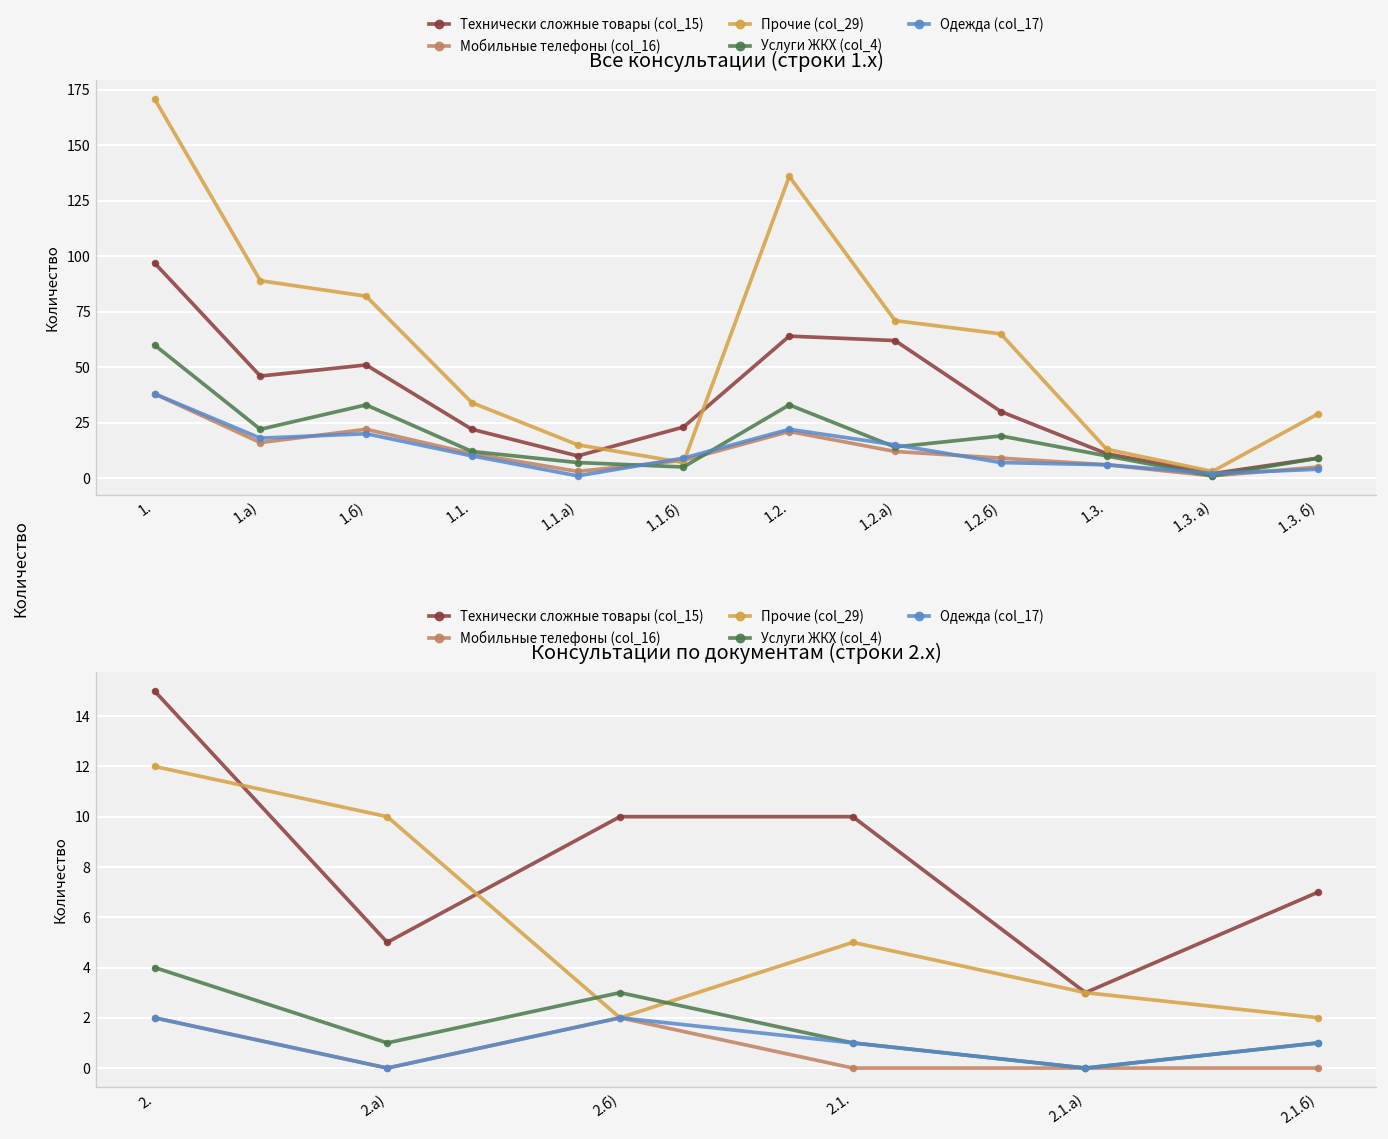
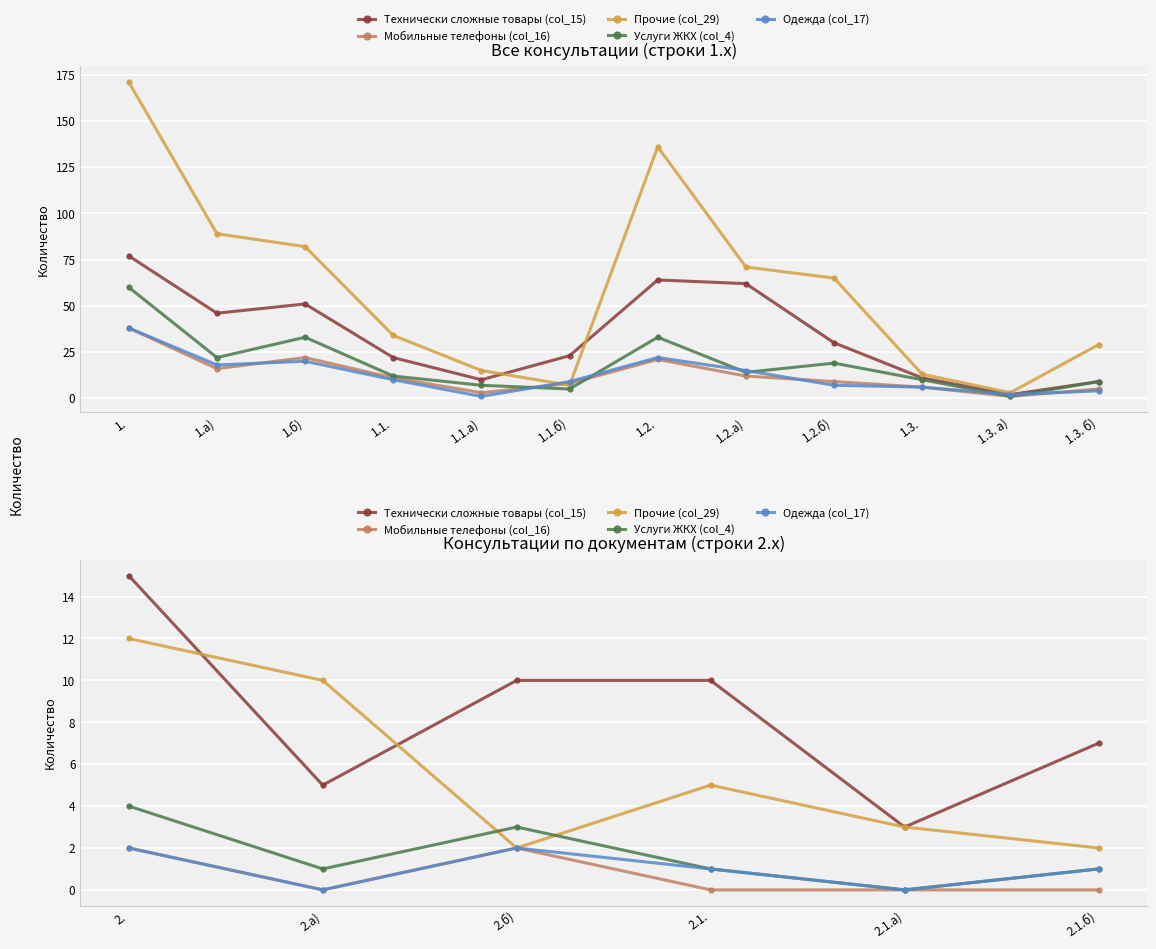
  {
    "Все консультации (строки 1.x)": {
      "Технически сложные товары (col_15)": {
-       "1.": 97,
+       "1.": 77,
        "1.а)": 46,
        "1.б)": 51,
        "1.1.": 22,
        "1.1.а)": 10,
        "1.1.б)": 23,
        "1.2.": 64,
        "1.2.а)": 62,
        "1.2.б)": 30
      },
      "Услуги ЖКХ (col_4)": {
        "1.": 60,
        "1.а)": 22,
        "1.б)": 33,
        "1.1.а)": 7,
        "1.1.б)": 5,
        "1.2.": 33,
        "1.2.б)": 19
      },
      "Одежда (col_17)": {
        "1.а)": 18,
        "1.б)": 20,
        "1.1.а)": 1,
        "1.2.б)": 7
      }
    },
    "Консультации по документам (строки 2.x)": {
      "Технически сложные товары (col_15)": {
        "2.": 15.0,
        "2.а)": 5.0,
        "2.б)": 10.0,
        "2.1.": 10.0,
        "2.1.б)": 7.0
      },
      "Услуги ЖКХ (col_4)": {
        "2.": 4.0,
        "2.а)": 1.0,
        "2.б)": 3.0
      }
    }
  }
